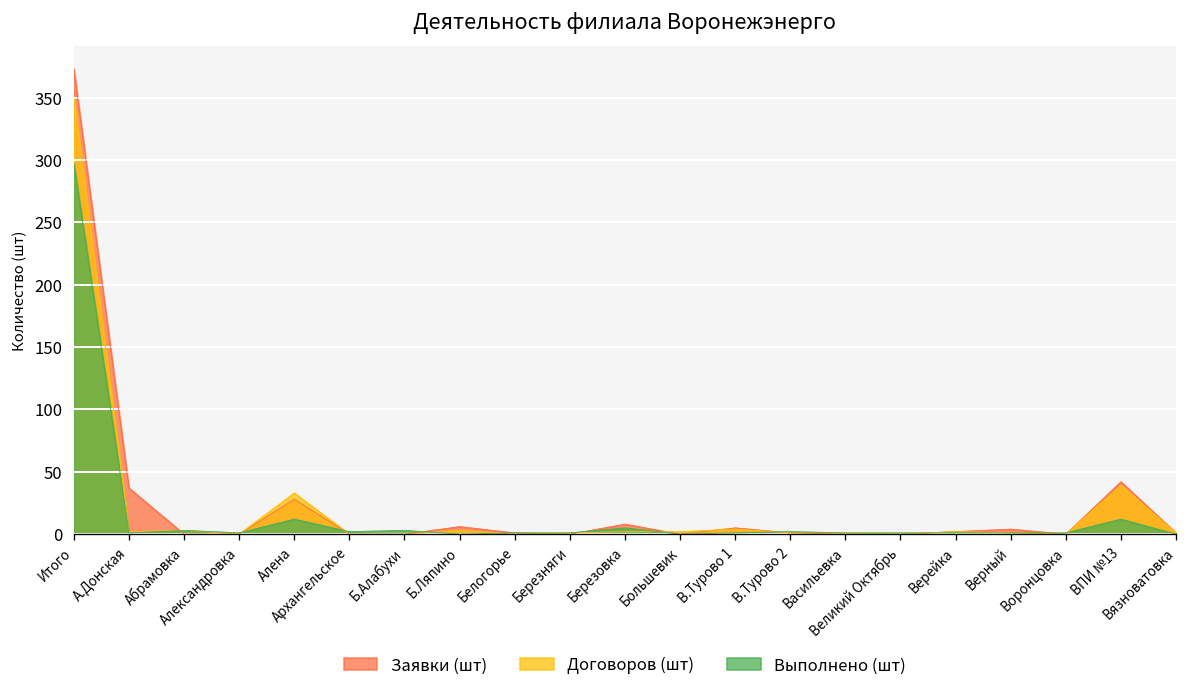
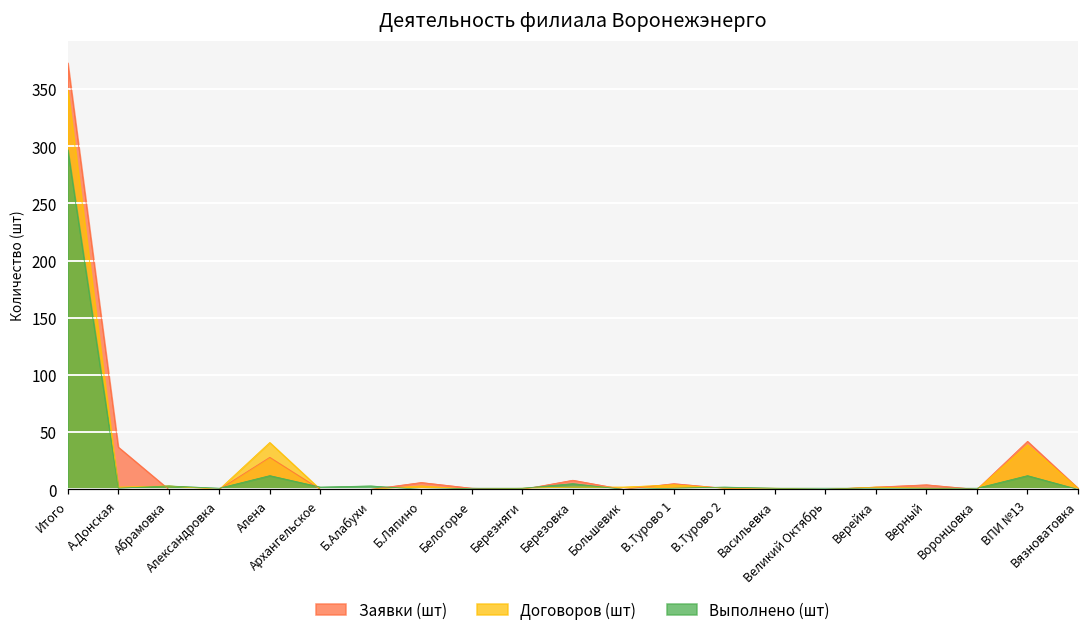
  {
    "Заявки (шт)": {
      "Итого": 373,
      "А.Донская": 37,
      "Абрамовка": 0,
      "Алена": 28,
      "Б.Ляпино": 6,
      "Березовка": 8,
      "Верный": 4,
      "ВПИ №13": 42
    },
    "Договоров (шт)": {
      "Итого": 350,
-     "Алена": 33,
+     "Алена": 41,
      "Б.Ляпино": 3,
      "Березовка": 2,
      "ВПИ №13": 39
    },
    "Выполнено (шт)": {
      "Итого": 297,
      "Алена": 12,
      "Б.Алабухи": 3,
      "Б.Ляпино": 0,
      "Березовка": 5,
      "В.Турово 1": 1,
      "ВПИ №13": 12
    }
  }
